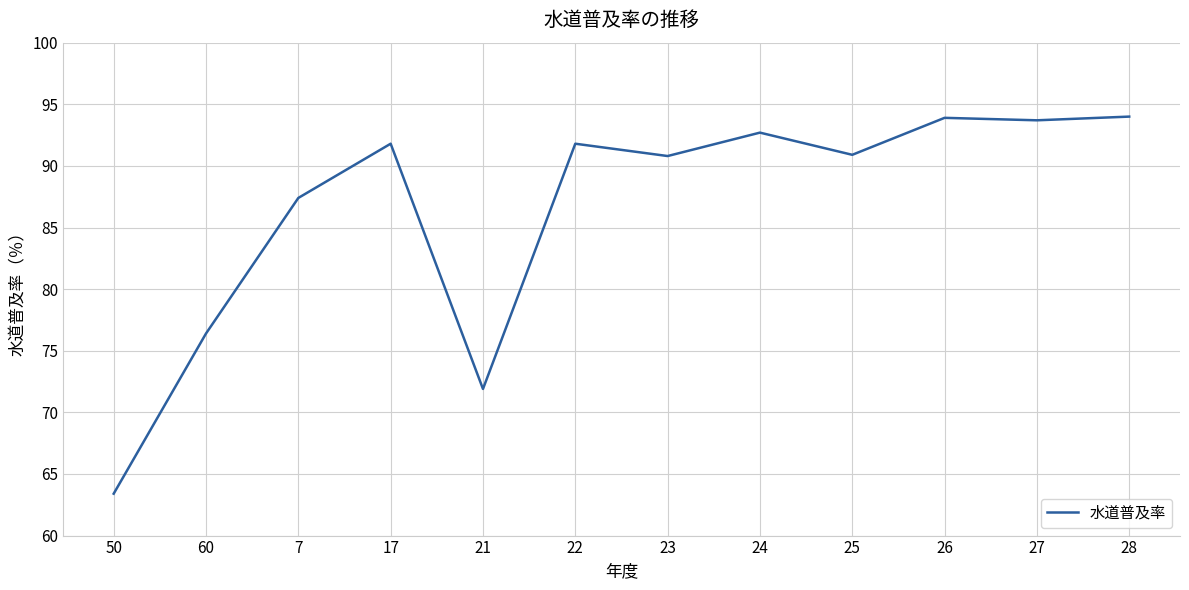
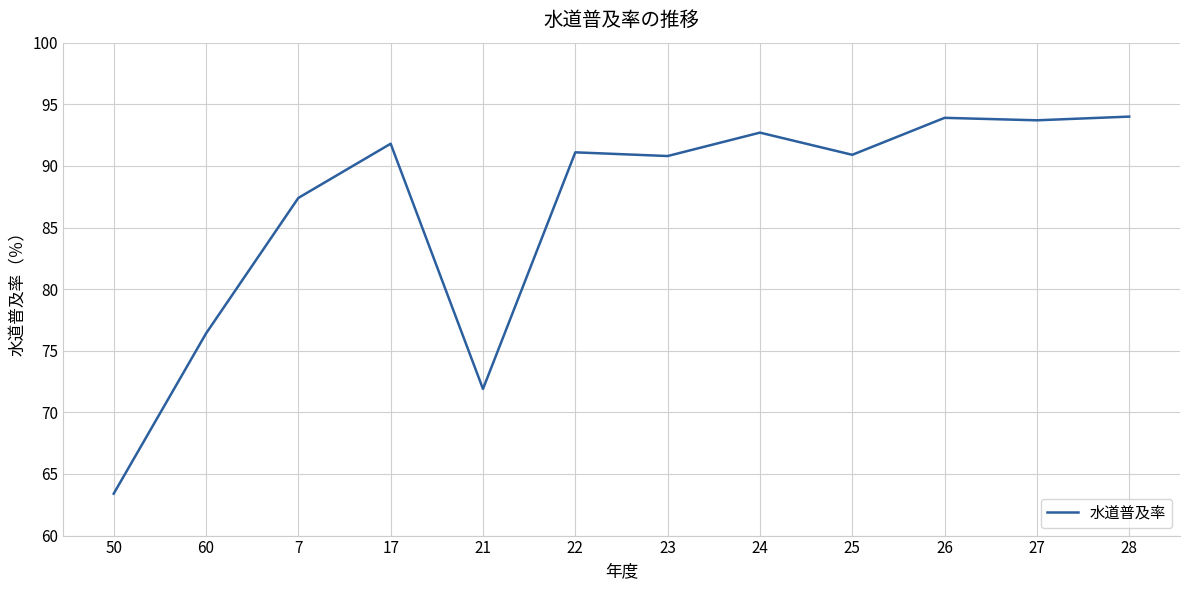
  {
    "50": 63.4,
    "60": 76.4,
    "7": 87.4,
    "17": 91.8,
    "21": 71.9,
-   "22": 91.8,
+   "22": 91.1,
    "23": 90.8,
    "24": 92.7,
    "25": 90.9,
    "26": 93.9,
    "27": 93.7,
    "28": 94.0
  }
